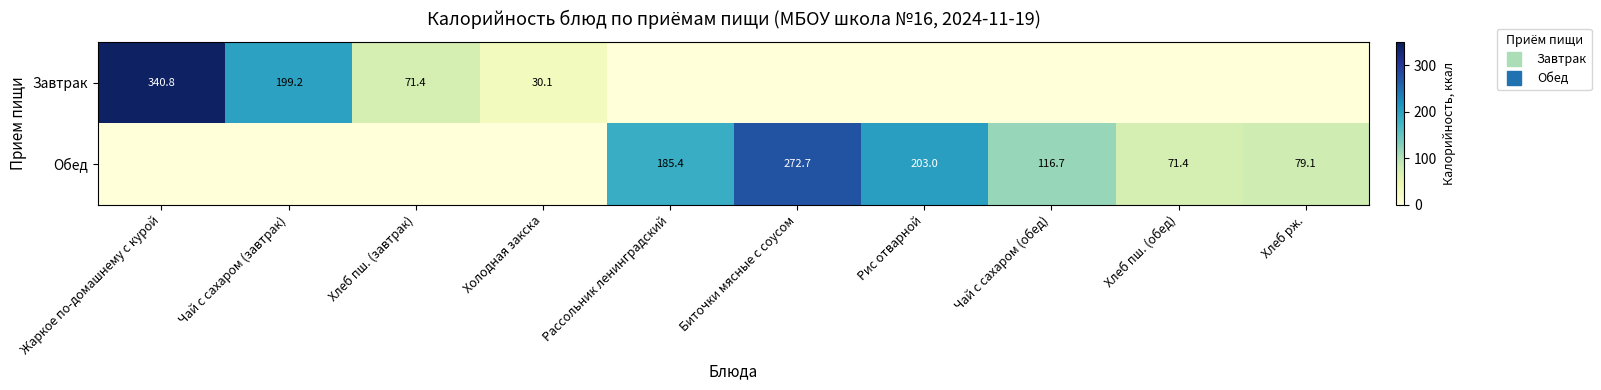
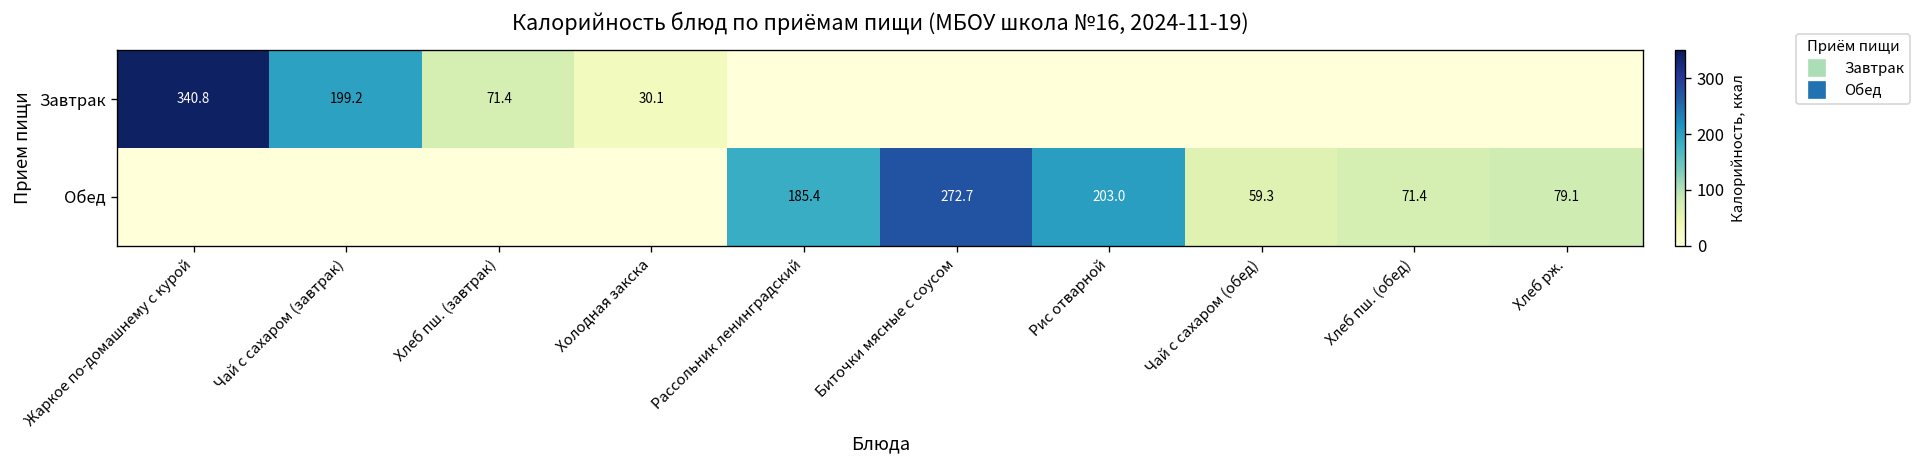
  {
    "Завтрак": {
      "Жаркое по-домашнему с курой": 340.8,
      "Чай с сахаром (завтрак)": 199.2,
      "Хлеб пш. (завтрак)": 71.4,
      "Холодная закска": 30.1
    },
    "Обед": {
      "Рассольник ленинградский": 185.4,
      "Биточки мясные с соусом": 272.7,
      "Рис отварной": 203.0,
-     "Чай с сахаром (обед)": 116.7,
+     "Чай с сахаром (обед)": 59.3,
      "Хлеб пш. (обед)": 71.4,
      "Хлеб рж.": 79.1
    }
  }
